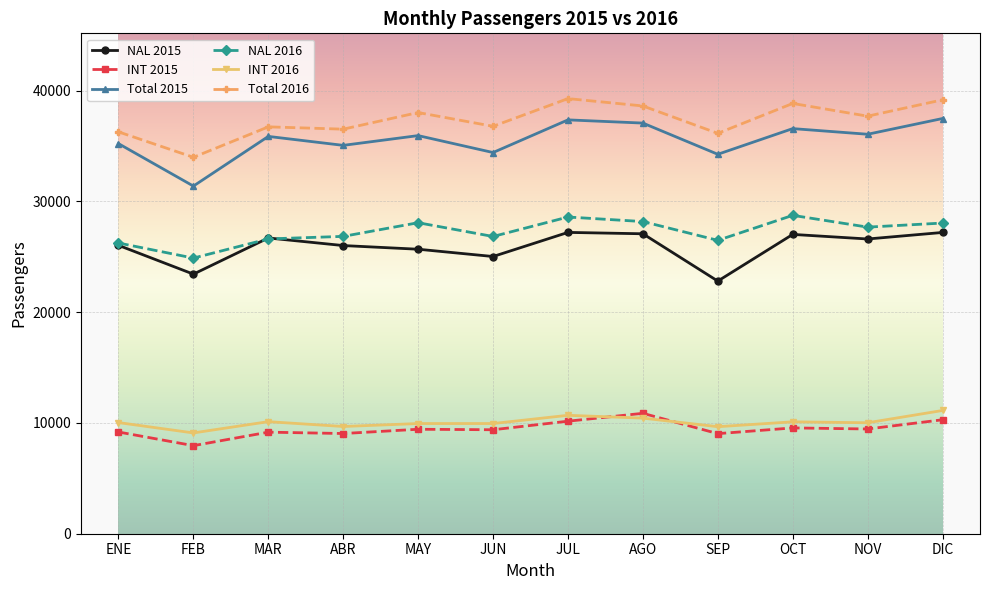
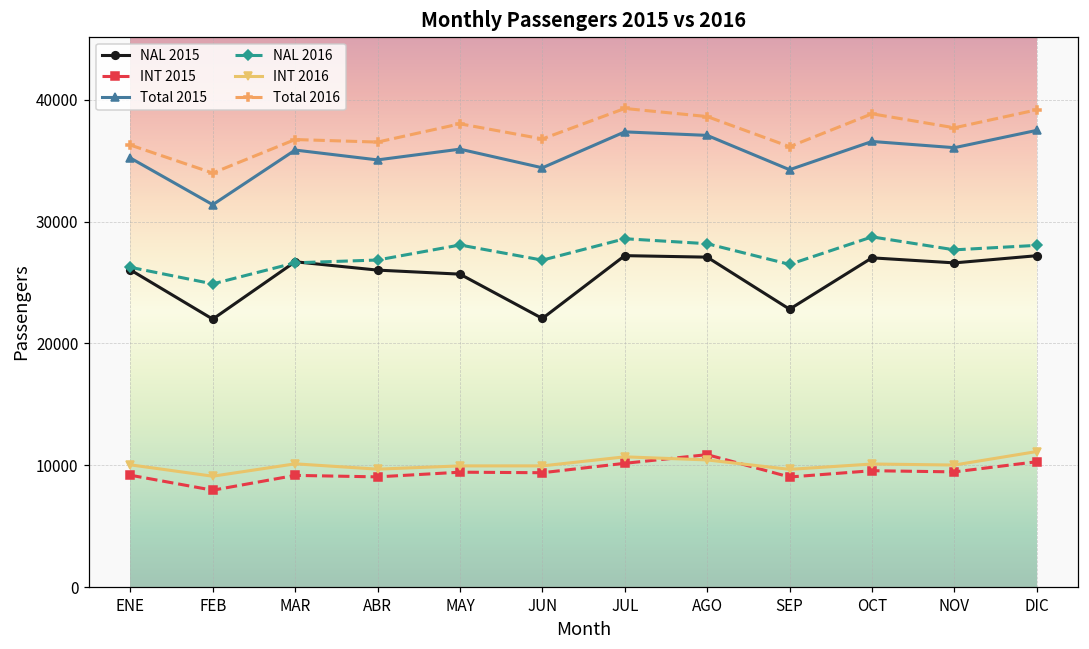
  {
    "NAL 2015": {
-     "FEB": 23400,
+     "FEB": 22000,
      "ABR": 26000,
      "MAY": 25700,
-     "JUN": 25000,
+     "JUN": 22100,
      "JUL": 27200,
      "AGO": 27100,
      "SEP": 22800,
      "OCT": 27000,
      "NOV": 26600,
      "DIC": 27200
    },
    "INT 2015": {
      "ENE": 9200,
      "FEB": 8000,
      "MAR": 9200,
      "ABR": 9000,
      "MAY": 9400,
      "JUN": 9400,
      "JUL": 10200,
      "AGO": 10900,
      "SEP": 9000,
      "OCT": 9600,
      "NOV": 9500,
      "DIC": 10300
    }
  }
